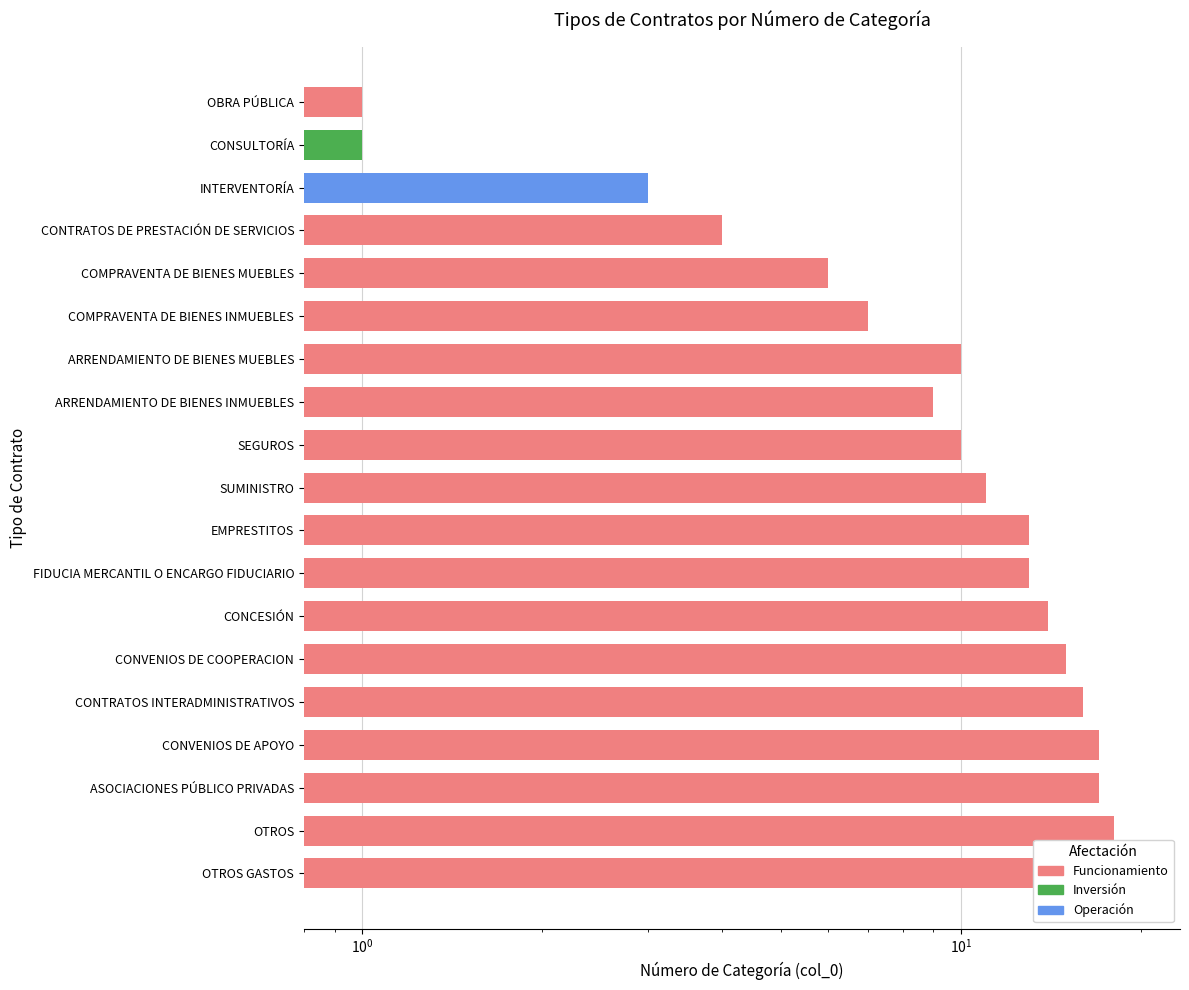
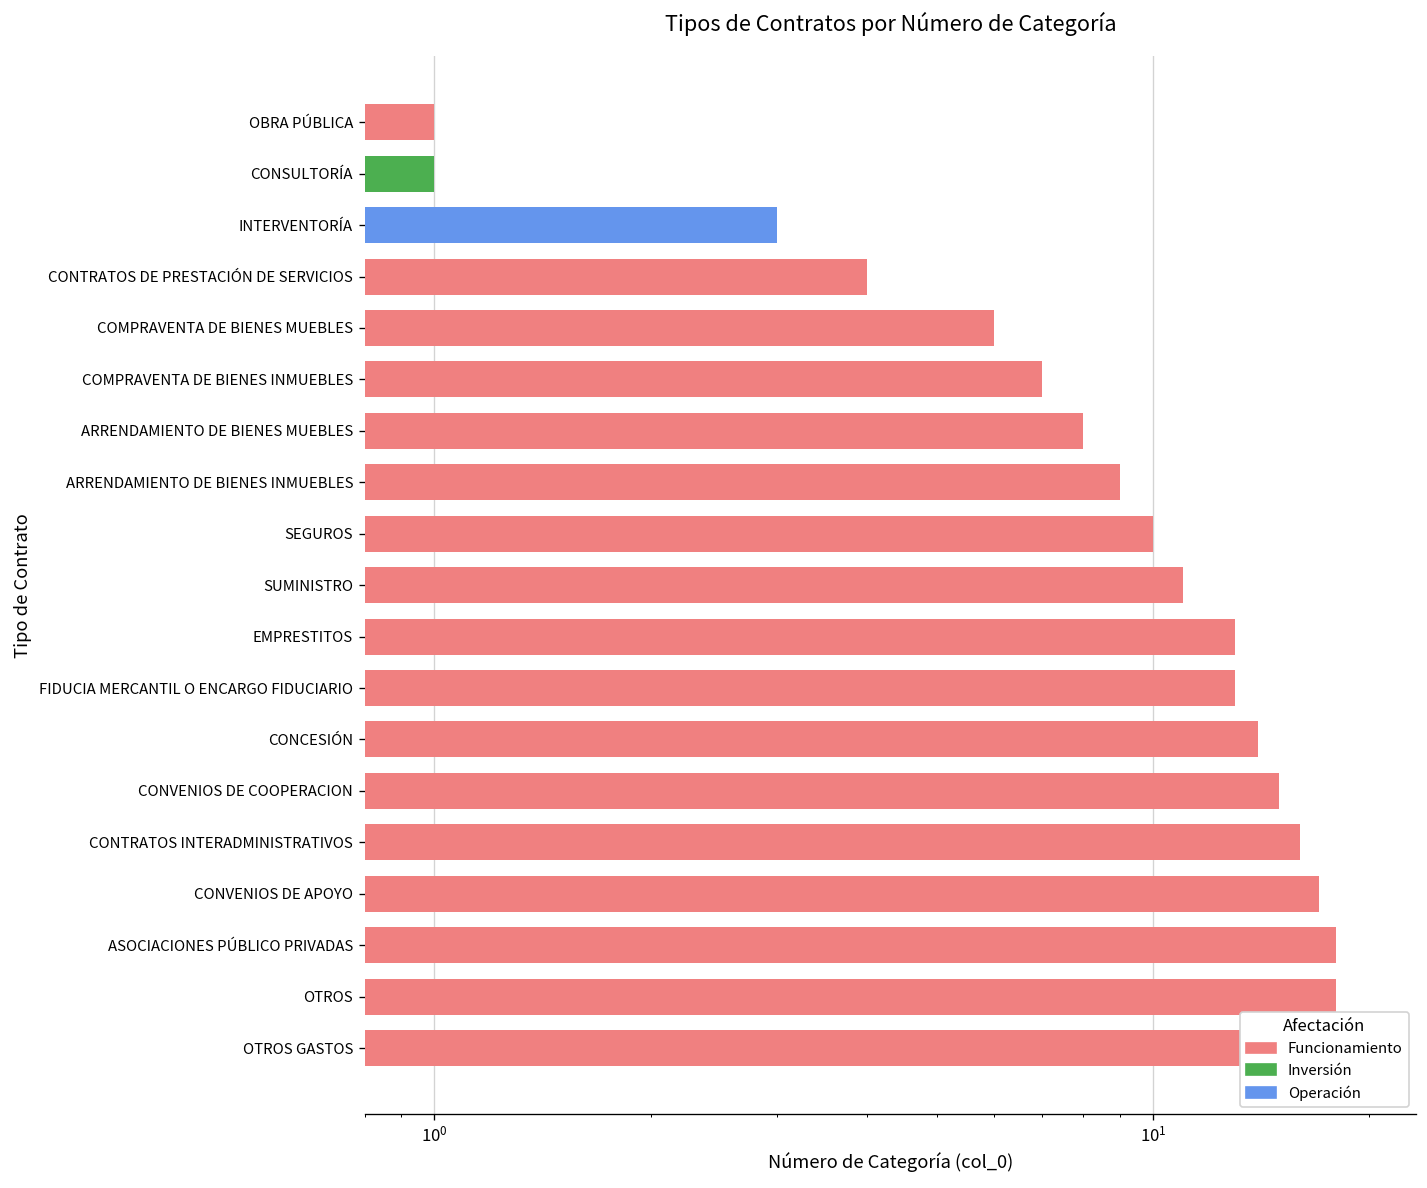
  {
    "OBRA PÚBLICA": 1,
    "CONSULTORÍA": 1,
    "INTERVENTORÍA": 3,
    "CONTRATOS DE PRESTACIÓN DE SERVICIOS": 4,
    "COMPRAVENTA DE BIENES MUEBLES": 6,
    "COMPRAVENTA DE BIENES INMUEBLES": 7,
-   "ARRENDAMIENTO DE BIENES MUEBLES": 10,
+   "ARRENDAMIENTO DE BIENES MUEBLES": 8,
    "ARRENDAMIENTO DE BIENES INMUEBLES": 9,
    "SEGUROS": 10,
    "SUMINISTRO": 11,
    "EMPRESTITOS": 13,
    "FIDUCIA MERCANTIL O ENCARGO FIDUCIARIO": 13,
    "CONCESIÓN": 14,
    "CONVENIOS DE COOPERACION": 15,
    "CONTRATOS INTERADMINISTRATIVOS": 16,
    "CONVENIOS DE APOYO": 17,
-   "ASOCIACIONES PÚBLICO PRIVADAS": 17,
+   "ASOCIACIONES PÚBLICO PRIVADAS": 18,
    "OTROS": 18
  }
